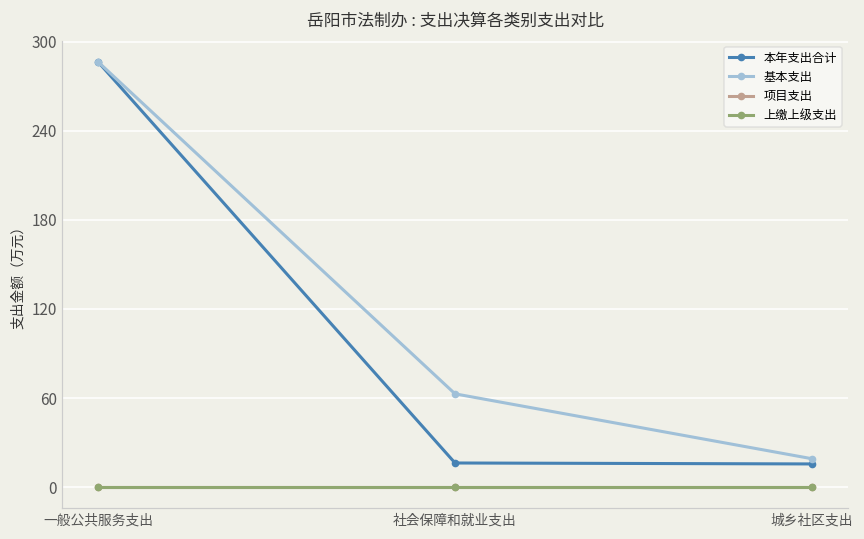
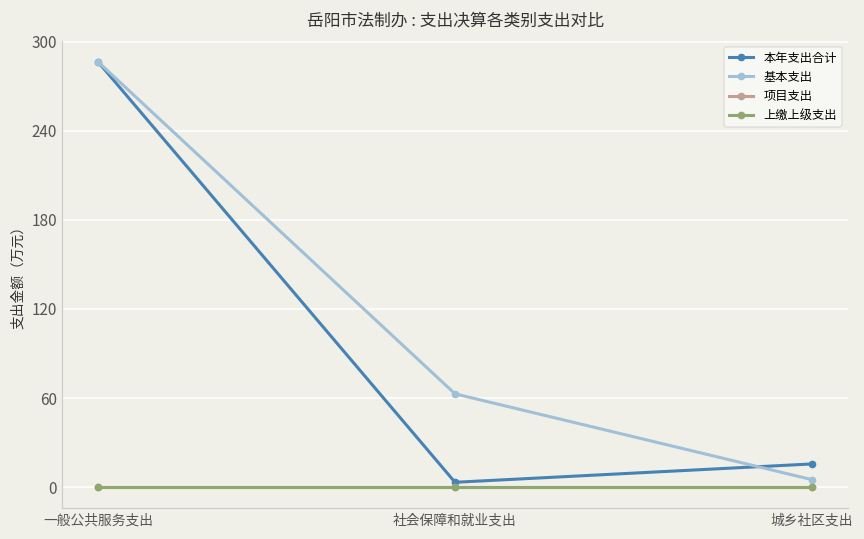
  {
    "本年支出合计": {
-     "社会保障和就业支出": 16,
+     "社会保障和就业支出": 3,
      "城乡社区支出": 16
    },
    "基本支出": {
      "社会保障和就业支出": 63,
-     "城乡社区支出": 19
+     "城乡社区支出": 5
    },
    "上缴上级支出": {
      "一般公共服务支出": 0,
      "社会保障和就业支出": 0,
      "城乡社区支出": 0
    }
  }
